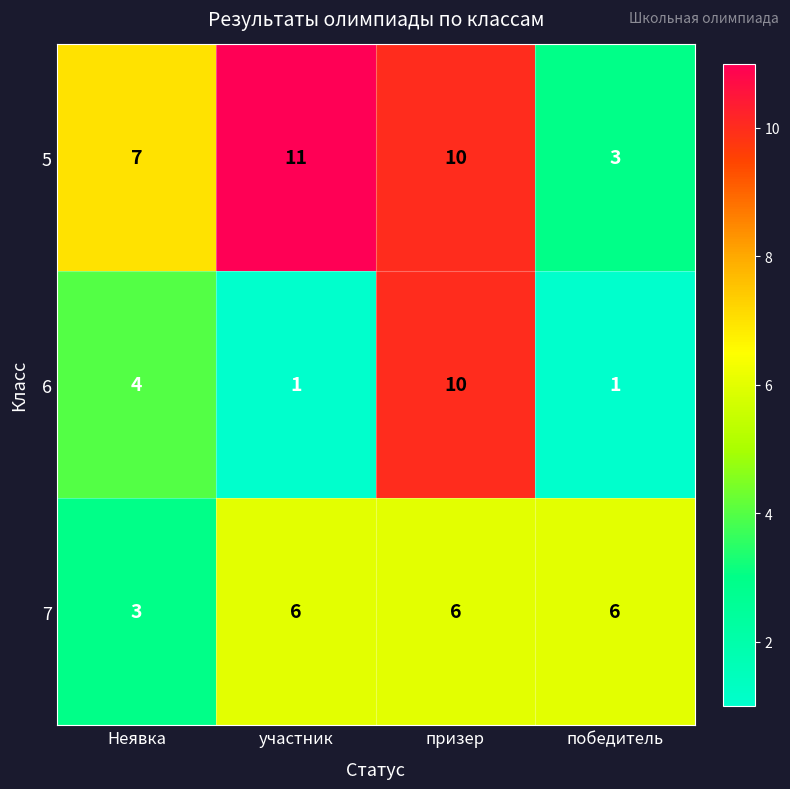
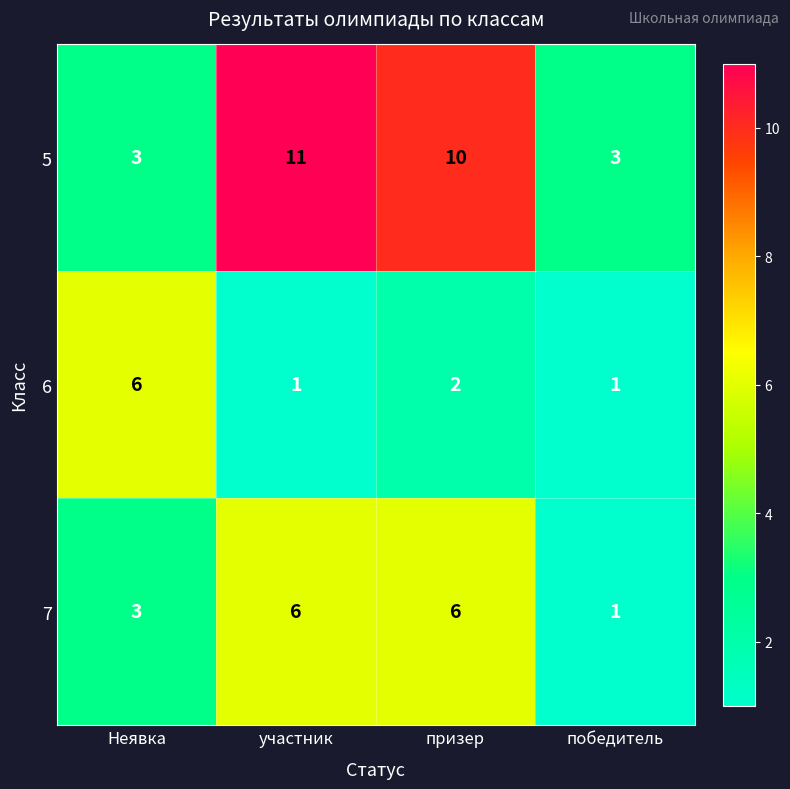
  {
    "5": {
-     "Неявка": 7,
+     "Неявка": 3,
      "участник": 11,
      "призер": 10,
      "победитель": 3
    },
    "6": {
-     "Неявка": 4,
+     "Неявка": 6,
      "участник": 1,
-     "призер": 10,
+     "призер": 2,
      "победитель": 1
    },
    "7": {
      "Неявка": 3,
      "участник": 6,
      "призер": 6,
-     "победитель": 6
+     "победитель": 1
    }
  }
